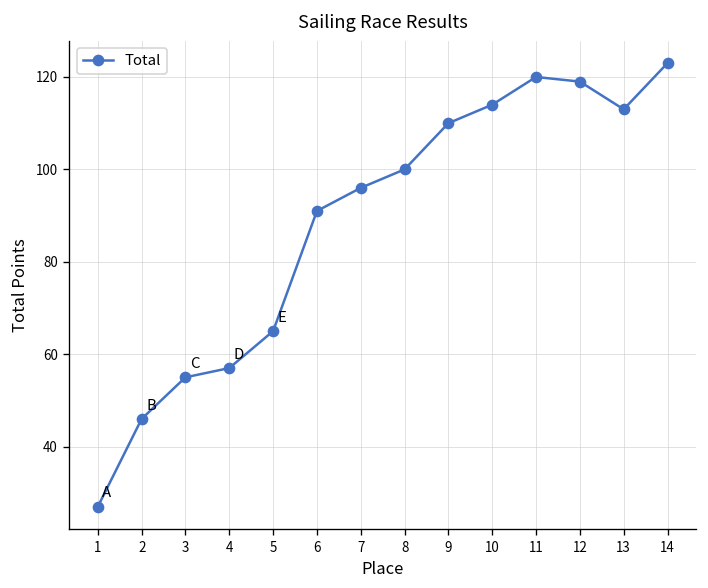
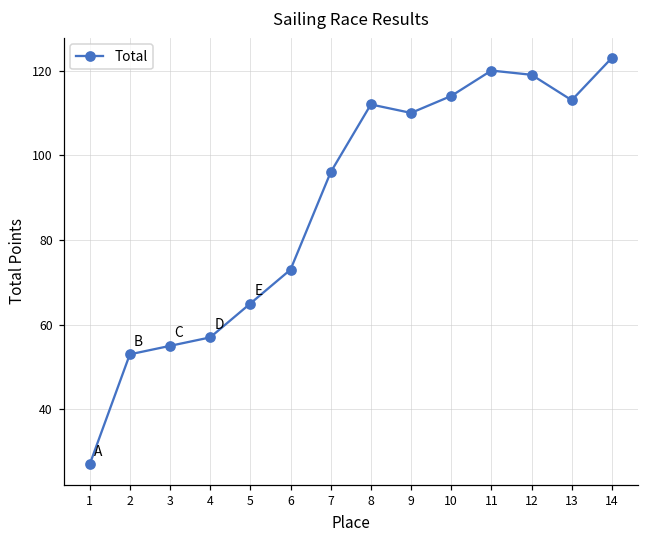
  {
    "1": 27,
-   "2": 46,
+   "2": 53,
    "3": 55,
    "4": 57,
    "5": 65,
-   "6": 91,
+   "6": 73,
    "7": 96,
-   "8": 100,
+   "8": 112,
    "9": 110,
    "10": 114,
    "11": 120,
    "12": 119,
    "13": 113,
    "14": 123
  }
